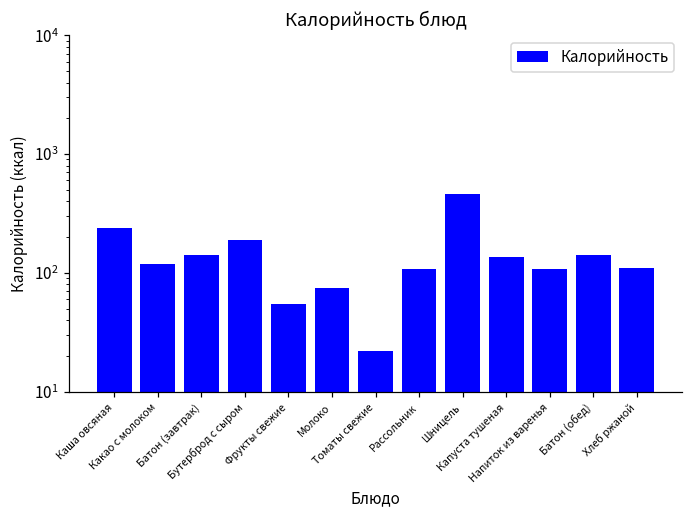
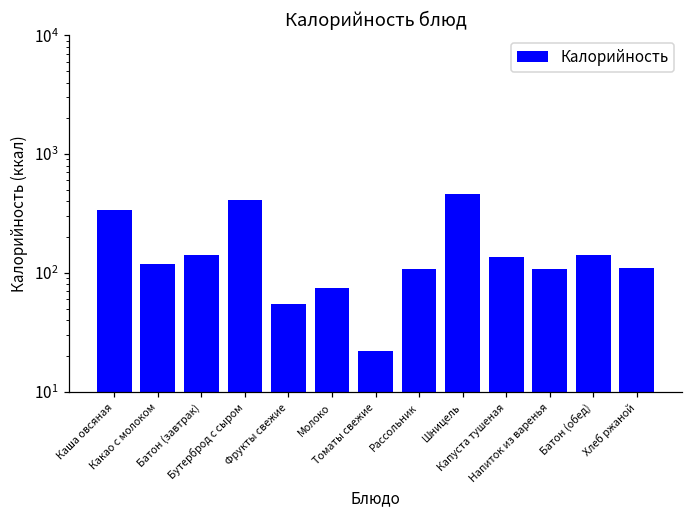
  {
-   "Каша овсяная": 240,
+   "Каша овсяная": 340,
    "Какао с молоком": 120,
    "Батон (завтрак)": 140,
-   "Бутерброд с сыром": 190,
+   "Бутерброд с сыром": 410,
    "Фрукты свежие": 60,
    "Молоко": 70,
    "Томаты свежие": 22,
    "Рассольник": 110,
    "Шницель": 470,
    "Капуста тушеная": 140,
    "Напиток из варенья": 110,
    "Батон (обед)": 140,
    "Хлеб ржаной": 110
  }
